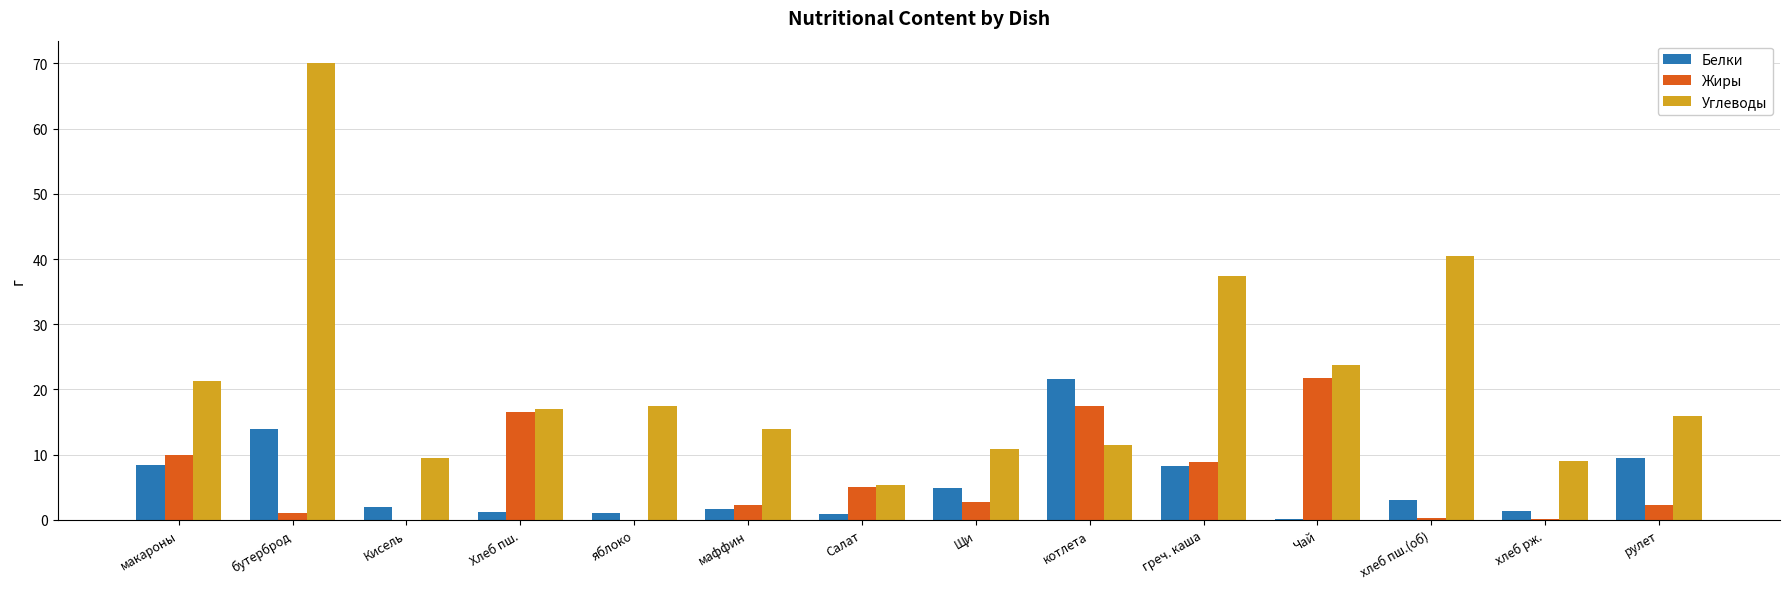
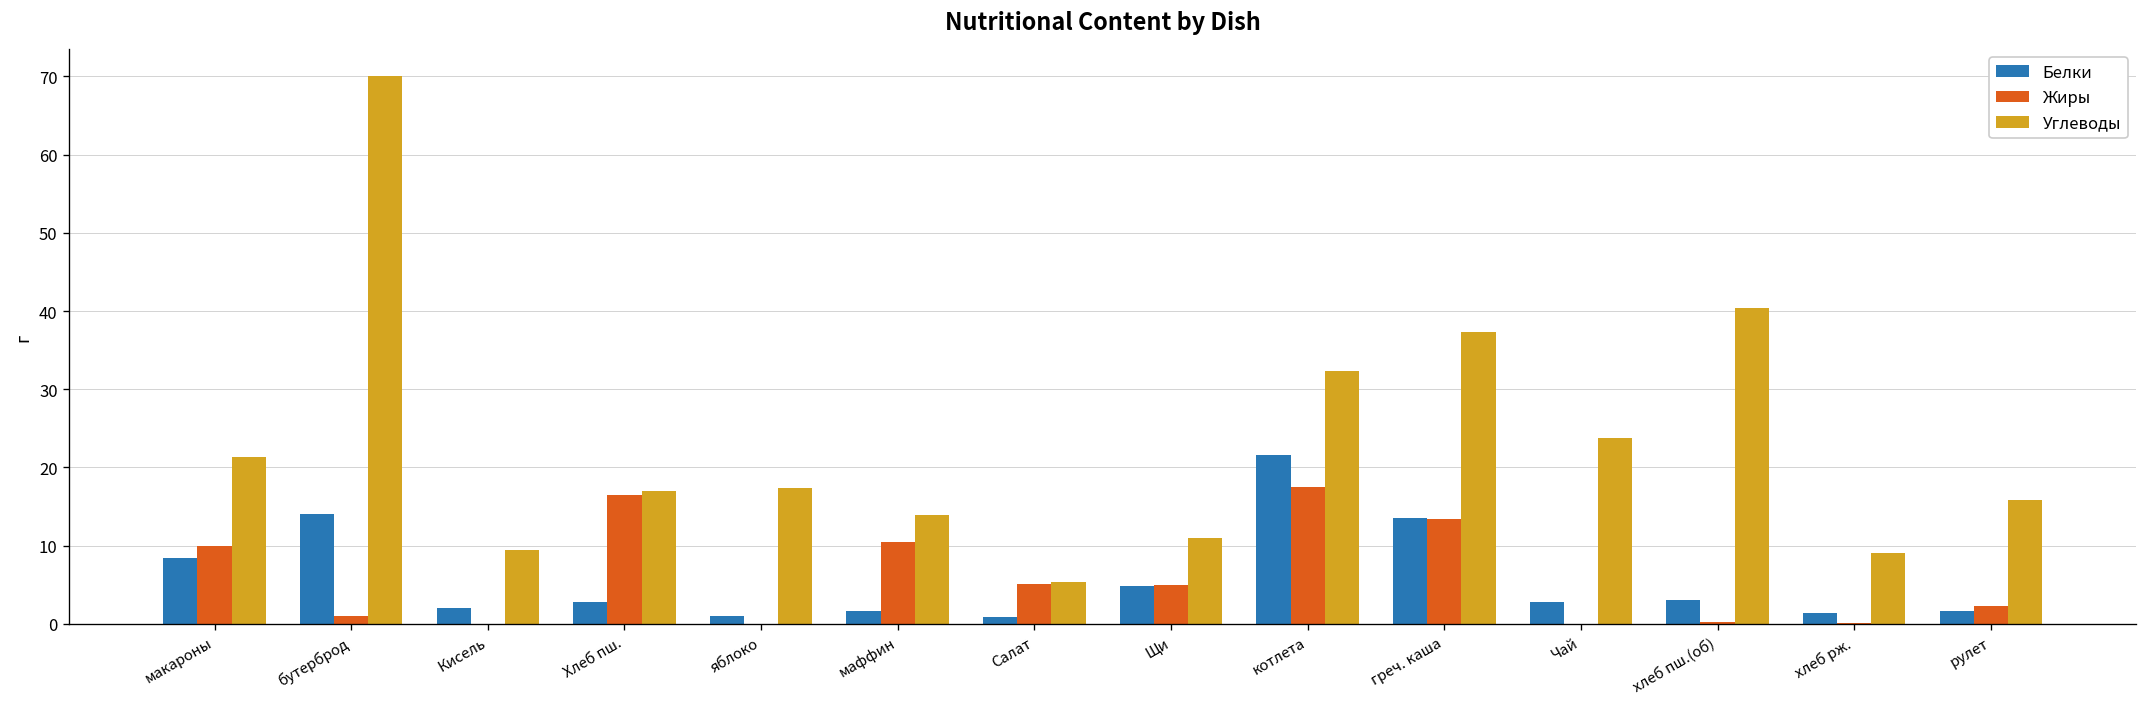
  {
    "Белки": {
      "макароны": 8,
      "бутерброд": 14,
      "Кисель": 2,
-     "Хлеб пш.": 1,
+     "Хлеб пш.": 3,
      "яблоко": 1,
      "маффин": 2,
      "Салат": 1,
      "Щи": 5,
      "котлета": 22,
-     "греч. каша": 8,
-     "Чай": 0,
+     "греч. каша": 14,
+     "Чай": 3,
      "хлеб пш.(об)": 3,
      "хлеб рж.": 1,
-     "рулет": 9
+     "рулет": 2
    },
    "Жиры": {
      "макароны": 10,
      "бутерброд": 1,
      "Кисель": 0,
      "Хлеб пш.": 17,
      "яблоко": 0,
-     "маффин": 2,
+     "маффин": 10,
      "Салат": 5,
-     "Щи": 3,
+     "Щи": 5,
      "котлета": 18,
-     "греч. каша": 9,
-     "Чай": 22,
+     "греч. каша": 13,
+     "Чай": 0,
      "рулет": 2
    },
    "Углеводы": {
      "макароны": 21,
      "бутерброд": 70,
      "Кисель": 10,
      "Хлеб пш.": 17,
      "яблоко": 17,
      "маффин": 14,
      "Салат": 5,
      "Щи": 11,
-     "котлета": 11,
+     "котлета": 32,
      "греч. каша": 37,
      "Чай": 24,
      "хлеб пш.(об)": 40,
      "хлеб рж.": 9,
      "рулет": 16
    }
  }
